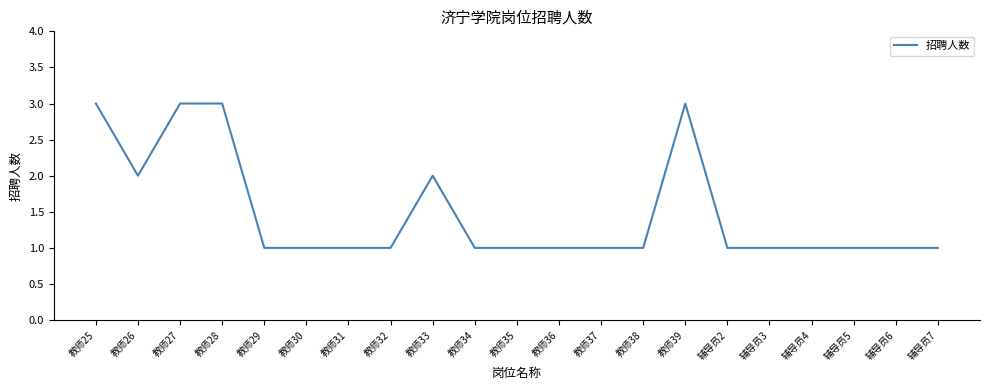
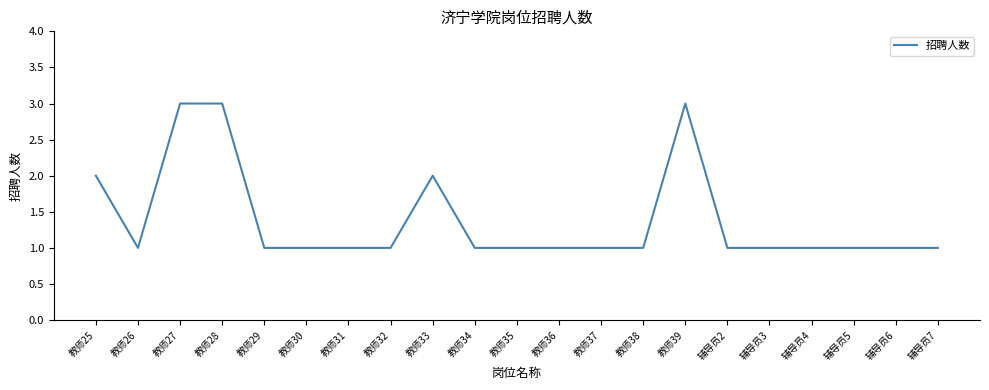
  {
-   "教师25": 3,
-   "教师26": 2,
+   "教师25": 2,
+   "教师26": 1,
    "教师27": 3,
    "教师28": 3,
    "教师29": 1,
    "教师30": 1,
    "教师31": 1,
    "教师32": 1,
    "教师33": 2,
    "教师34": 1,
    "教师35": 1,
    "教师36": 1,
    "教师37": 1,
    "教师38": 1,
    "教师39": 3,
    "辅导员2": 1,
    "辅导员3": 1,
    "辅导员4": 1,
    "辅导员5": 1,
    "辅导员6": 1,
    "辅导员7": 1
  }
